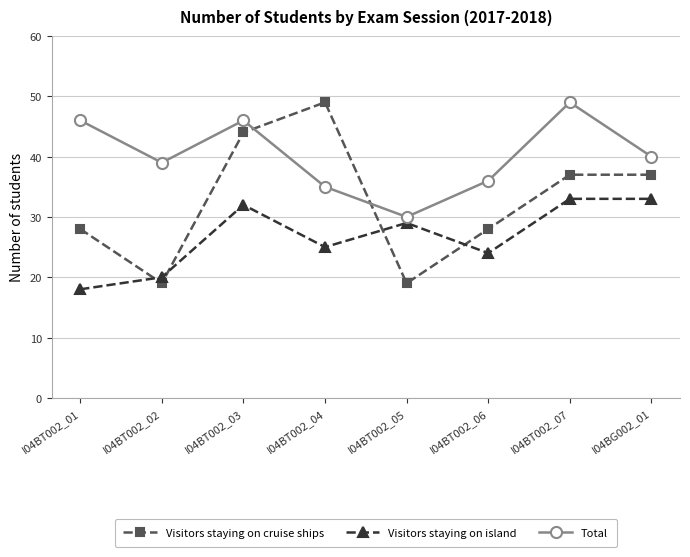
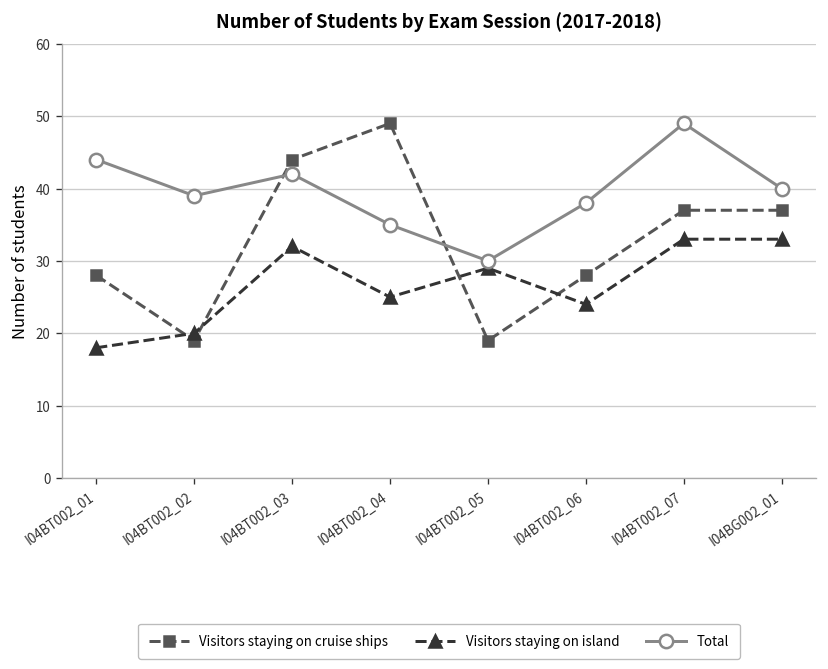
  {
    "Total": {
-     "I04BT002_01": 46,
+     "I04BT002_01": 44,
      "I04BT002_02": 39,
-     "I04BT002_03": 46,
+     "I04BT002_03": 42,
      "I04BT002_04": 35,
      "I04BT002_05": 30,
-     "I04BT002_06": 36,
+     "I04BT002_06": 38,
      "I04BT002_07": 49,
      "I04BG002_01": 40
    }
  }
